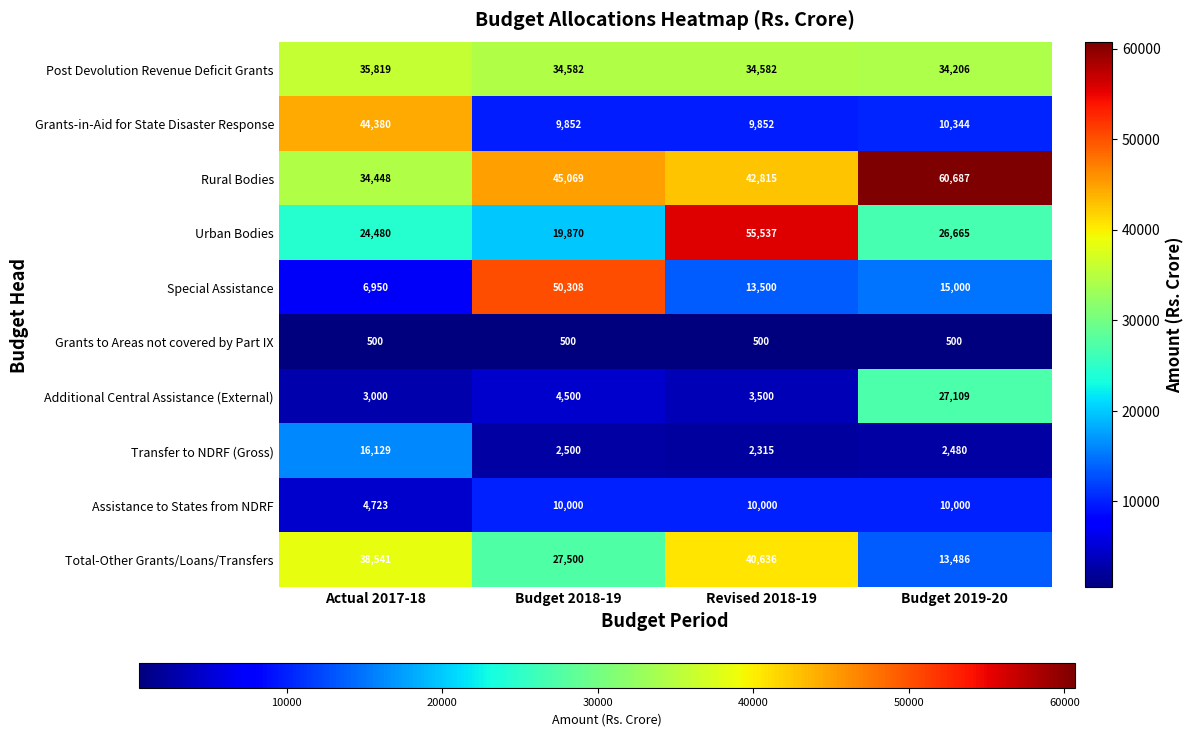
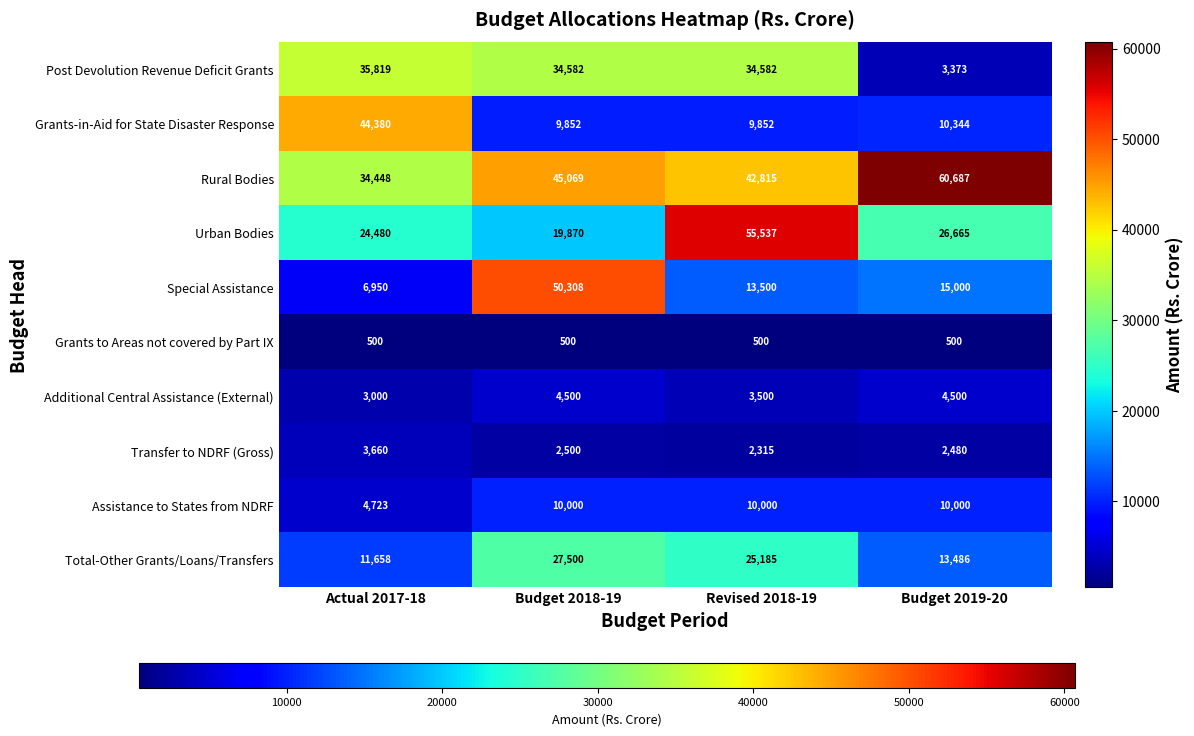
  {
    "Post Devolution Revenue Deficit Grants": {
      "Actual 2017-18": "35,819",
      "Budget 2018-19": "34,582",
      "Revised 2018-19": "34,582",
-     "Budget 2019-20": "34,206"
+     "Budget 2019-20": "3,373"
    },
    "Grants-in-Aid for State Disaster Response": {
      "Actual 2017-18": "44,380",
      "Budget 2018-19": "9,852",
      "Revised 2018-19": "9,852",
      "Budget 2019-20": "10,344"
    },
    "Rural Bodies": {
      "Actual 2017-18": "34,448",
      "Budget 2018-19": "45,069",
      "Revised 2018-19": "42,815",
      "Budget 2019-20": "60,687"
    },
    "Urban Bodies": {
      "Actual 2017-18": "24,480",
      "Budget 2018-19": "19,870",
      "Revised 2018-19": "55,537",
      "Budget 2019-20": "26,665"
    },
    "Special Assistance": {
      "Actual 2017-18": "6,950",
      "Budget 2018-19": "50,308",
      "Revised 2018-19": "13,500",
      "Budget 2019-20": "15,000"
    },
    "Grants to Areas not covered by Part IX": {
      "Actual 2017-18": "500",
      "Budget 2018-19": "500",
      "Revised 2018-19": "500",
      "Budget 2019-20": "500"
    },
    "Additional Central Assistance (External)": {
      "Actual 2017-18": "3,000",
      "Budget 2018-19": "4,500",
      "Revised 2018-19": "3,500",
-     "Budget 2019-20": "27,109"
+     "Budget 2019-20": "4,500"
    },
    "Transfer to NDRF (Gross)": {
-     "Actual 2017-18": "16,129",
+     "Actual 2017-18": "3,660",
      "Budget 2018-19": "2,500",
      "Revised 2018-19": "2,315",
      "Budget 2019-20": "2,480"
    },
    "Assistance to States from NDRF": {
      "Actual 2017-18": "4,723",
      "Budget 2018-19": "10,000",
      "Revised 2018-19": "10,000",
      "Budget 2019-20": "10,000"
    },
    "Total-Other Grants/Loans/Transfers": {
-     "Actual 2017-18": "38,541",
+     "Actual 2017-18": "11,658",
      "Budget 2018-19": "27,500",
-     "Revised 2018-19": "40,636",
+     "Revised 2018-19": "25,185",
      "Budget 2019-20": "13,486"
    }
  }
